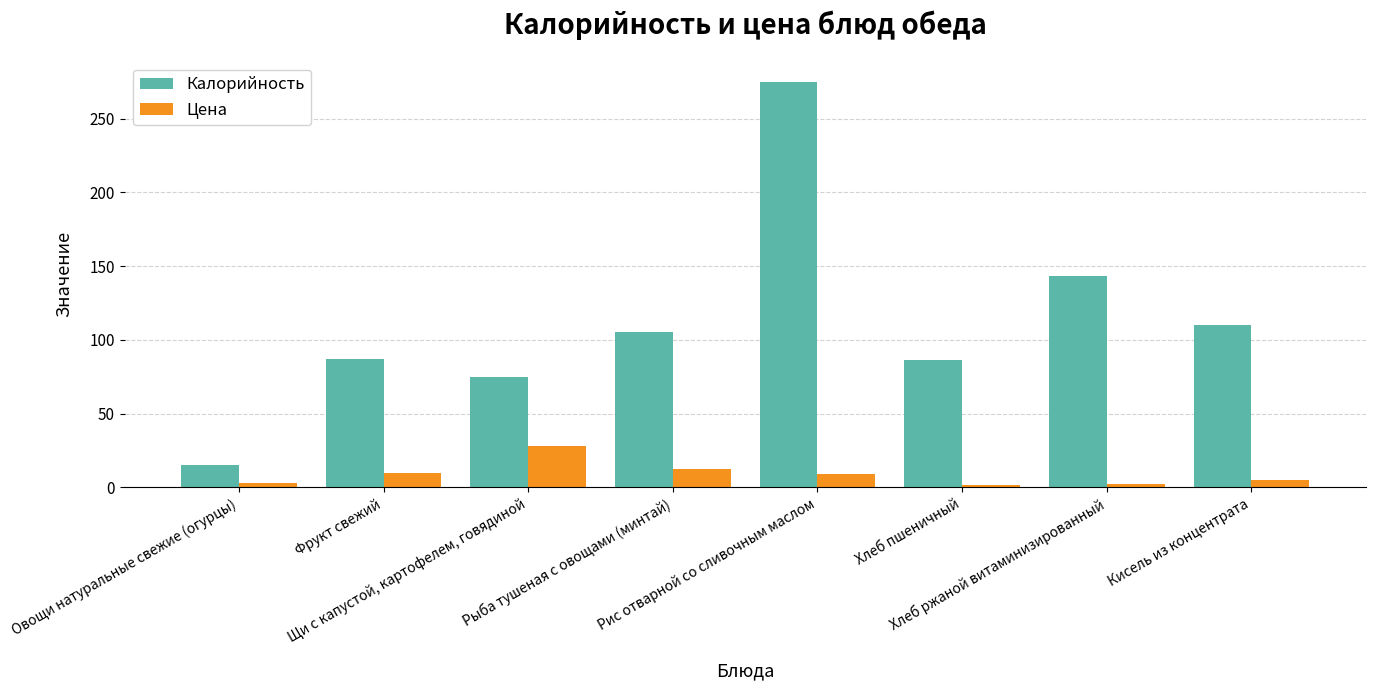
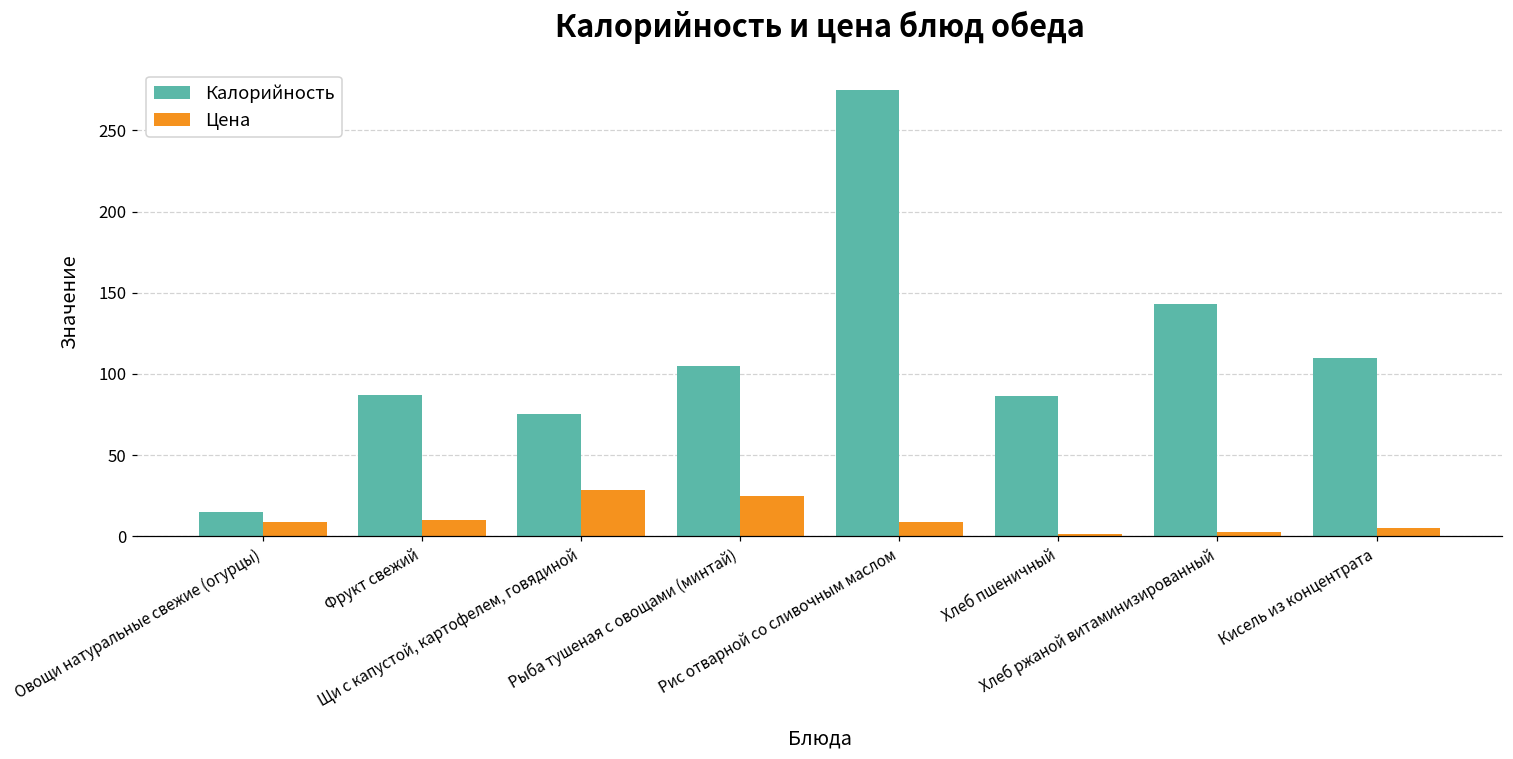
  {
    "Калорийность": {
      "Овощи натуральные свежие (огурцы)": 15,
      "Фрукт свежий": 87,
      "Щи с капустой, картофелем, говядиной": 75,
      "Рыба тушеная с овощами (минтай)": 105,
      "Рис отварной со сливочным маслом": 275,
      "Хлеб пшеничный": 87,
      "Хлеб ржаной витаминизированный": 143,
      "Кисель из концентрата": 110
    },
    "Цена": {
-     "Овощи натуральные свежие (огурцы)": 3,
+     "Овощи натуральные свежие (огурцы)": 9,
      "Фрукт свежий": 10,
      "Щи с капустой, картофелем, говядиной": 28,
-     "Рыба тушеная с овощами (минтай)": 13,
+     "Рыба тушеная с овощами (минтай)": 25,
      "Рис отварной со сливочным маслом": 9,
      "Хлеб ржаной витаминизированный": 3,
      "Кисель из концентрата": 5
    }
  }
